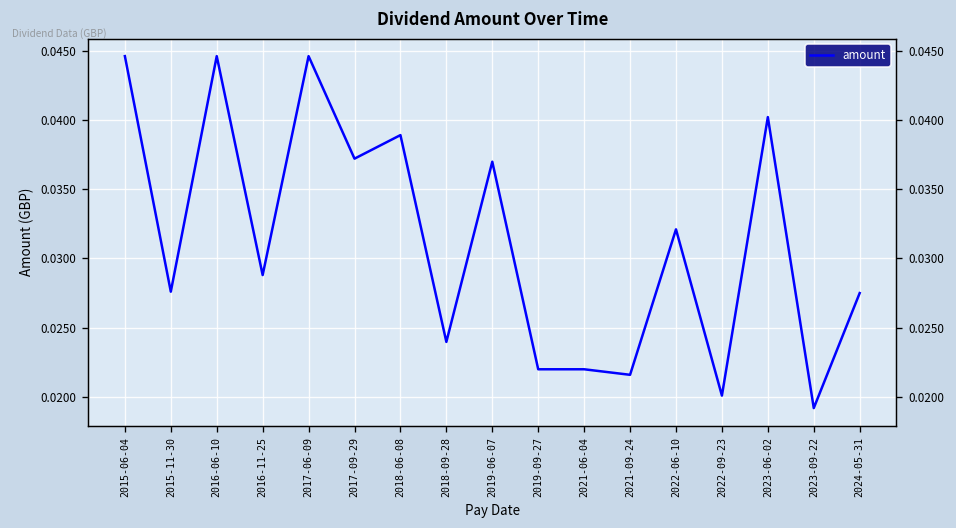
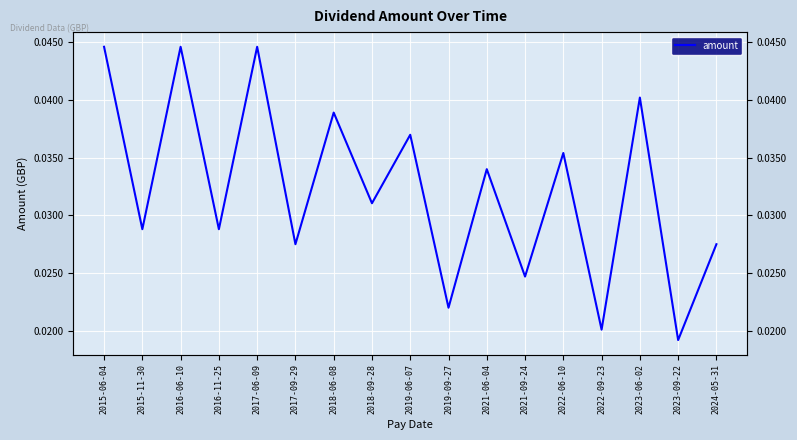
  {
    "2015-06-04": 0.0446,
-   "2015-11-30": 0.0276,
+   "2015-11-30": 0.0288,
    "2016-06-10": 0.0446,
    "2016-11-25": 0.0288,
    "2017-06-09": 0.0446,
-   "2017-09-29": 0.0372,
+   "2017-09-29": 0.0275,
    "2018-06-08": 0.0389,
-   "2018-09-28": 0.0240,
+   "2018-09-28": 0.0310,
    "2019-06-07": 0.0370,
    "2019-09-27": 0.0220,
-   "2021-06-04": 0.022,
-   "2021-09-24": 0.0216,
-   "2022-06-10": 0.0321,
+   "2021-06-04": 0.034,
+   "2021-09-24": 0.0247,
+   "2022-06-10": 0.0354,
    "2022-09-23": 0.0201,
    "2023-06-02": 0.0402,
    "2023-09-22": 0.0192,
    "2024-05-31": 0.0275
  }
